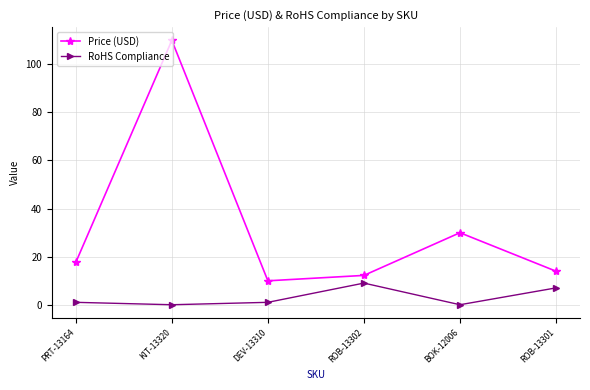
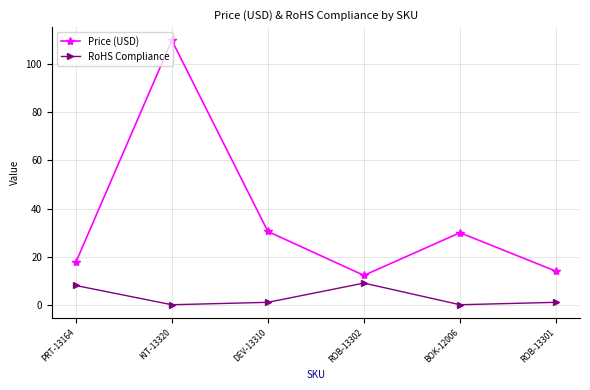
  {
    "Price (USD)": {
      "PRT-13164": 18,
-     "DEV-13310": 10,
+     "DEV-13310": 30,
      "ROB-13302": 12,
      "BOK-12006": 30,
      "ROB-13301": 14
    },
    "RoHS Compliance": {
-     "PRT-13164": 1,
+     "PRT-13164": 8,
      "KIT-13320": 0,
      "DEV-13310": 1,
      "ROB-13302": 9,
      "BOK-12006": 0,
-     "ROB-13301": 7
+     "ROB-13301": 1
    }
  }
